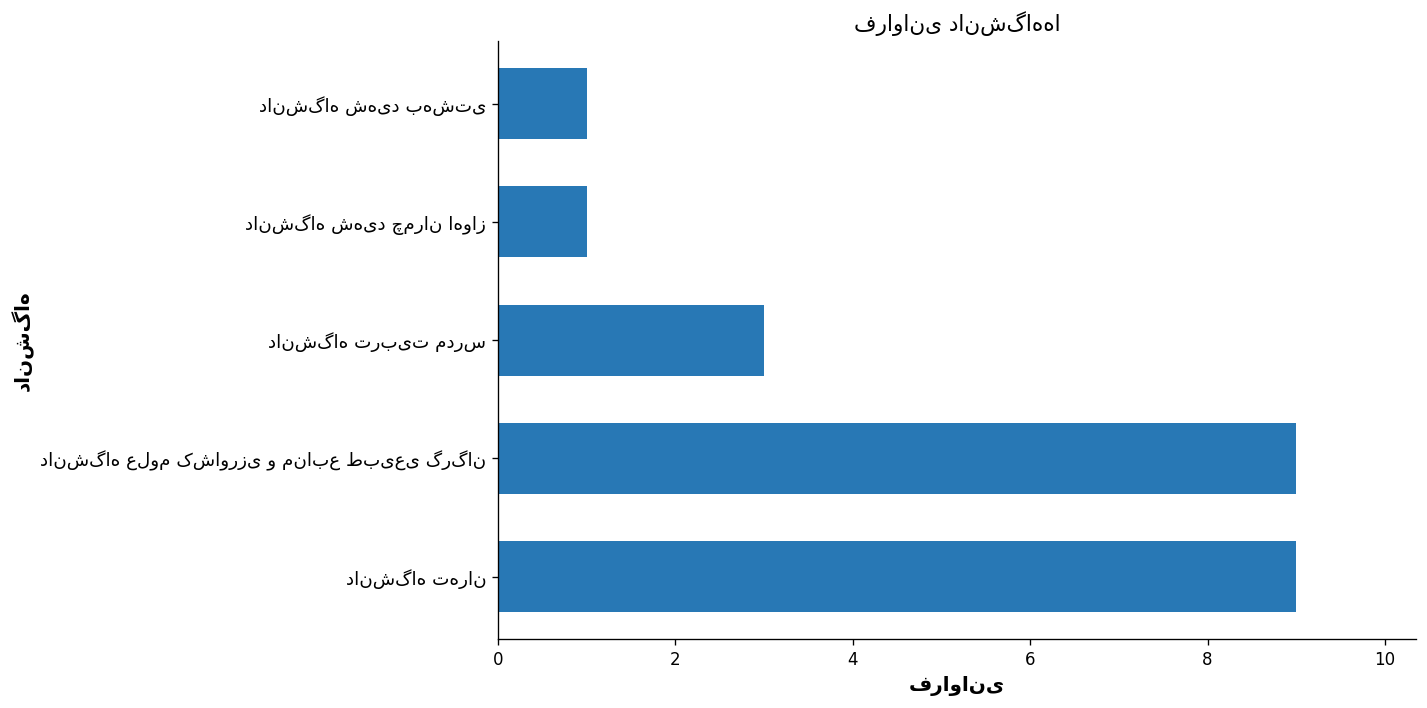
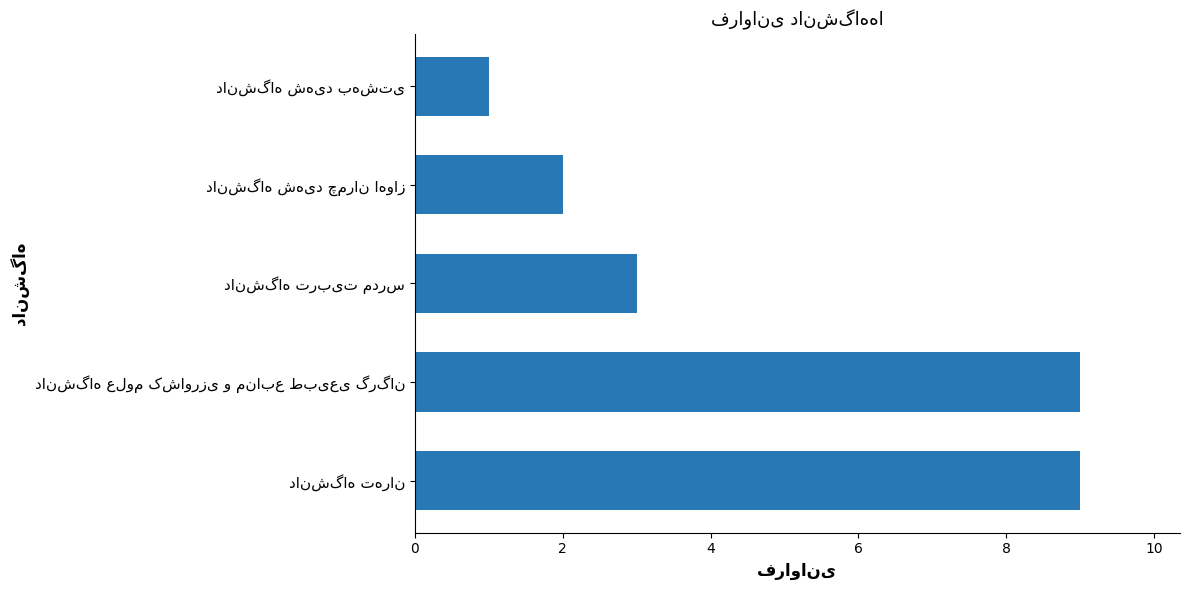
  {
    "دانشگاه شهید بهشتی": 1,
-   "دانشگاه شهید چمران اهواز": 1,
+   "دانشگاه شهید چمران اهواز": 2,
    "دانشگاه تربیت مدرس": 3,
    "دانشگاه علوم کشاورزی و منابع طبیعی گرگان": 9,
    "دانشگاه تهران": 9
  }
